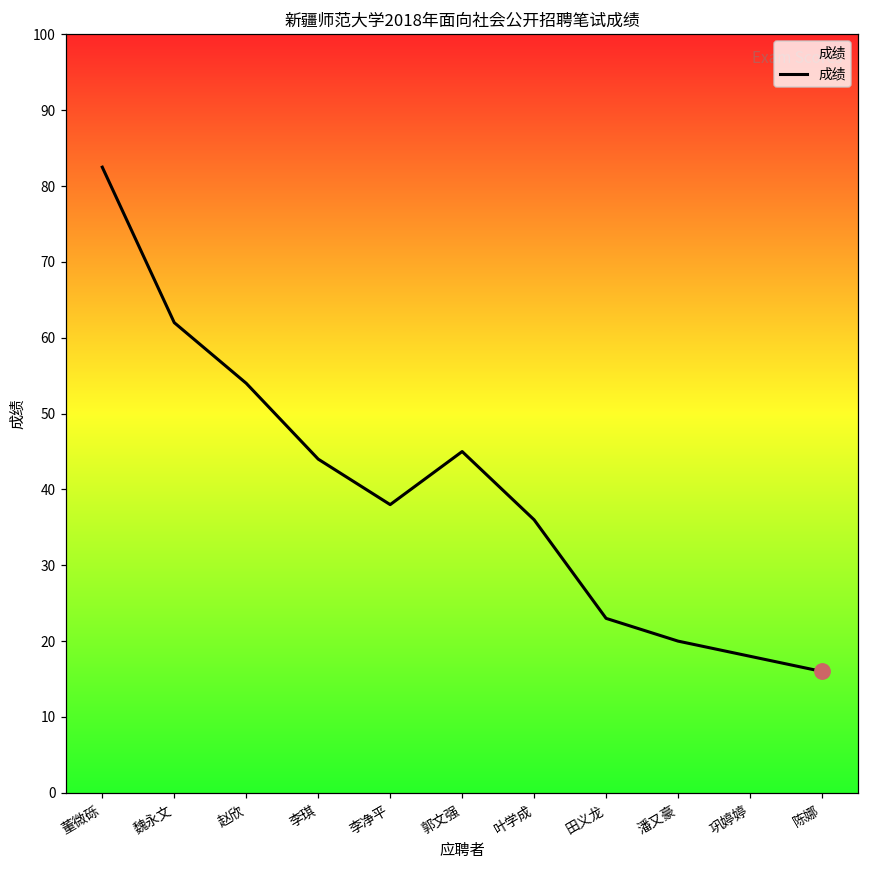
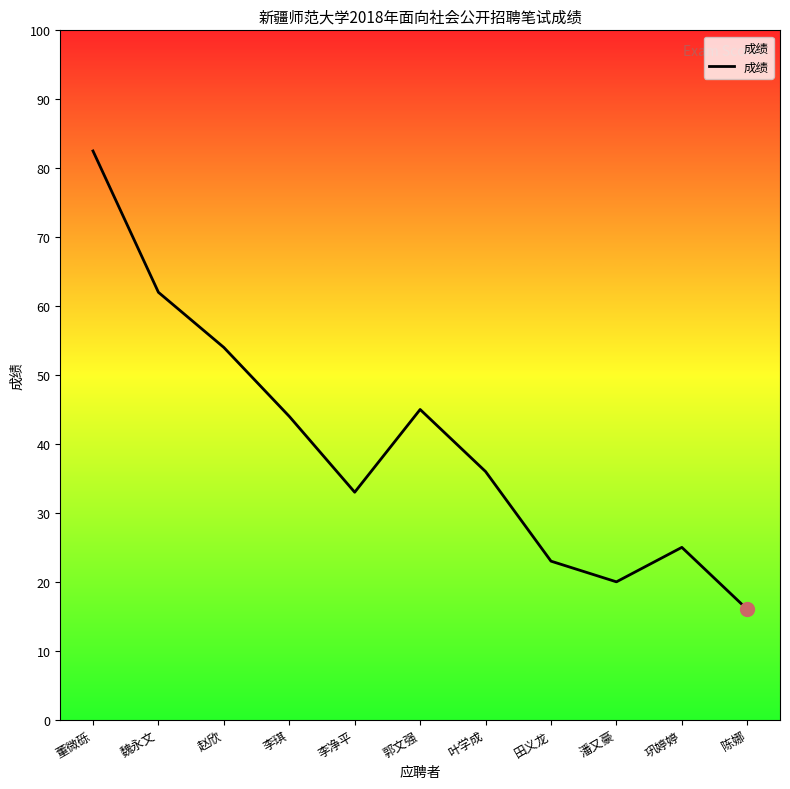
  {
    "成绩": {
      "董微砾": 83,
      "魏永文": 62,
      "赵欣": 54,
      "李琪": 44,
-     "李净平": 38,
+     "李净平": 33,
      "郭文强": 45,
      "叶学成": 36,
      "田义龙": 23,
      "潘又豪": 20,
-     "巩婷婷": 18
+     "巩婷婷": 25
    }
  }
